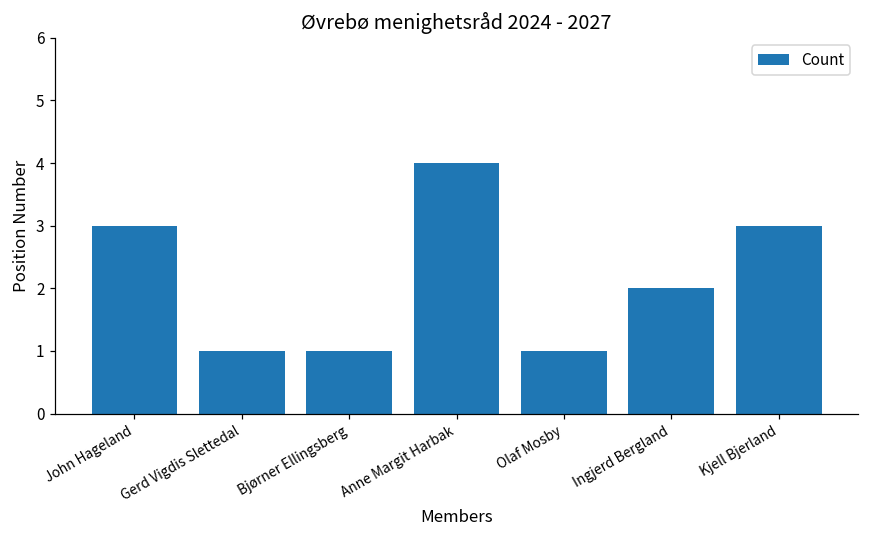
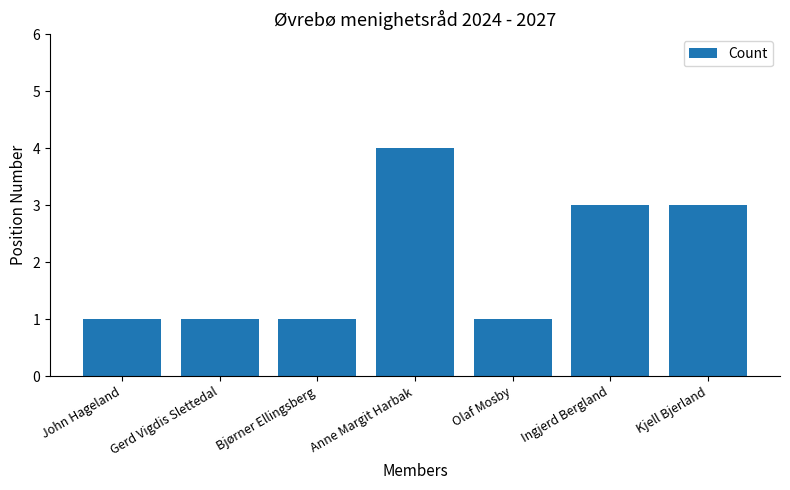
  {
-   "John Hageland": 3,
+   "John Hageland": 1,
    "Gerd Vigdis Slettedal": 1,
    "Bjørner Ellingsberg": 1,
    "Anne Margit Harbak": 4,
    "Olaf Mosby": 1,
-   "Ingjerd Bergland": 2,
+   "Ingjerd Bergland": 3,
    "Kjell Bjerland": 3
  }
